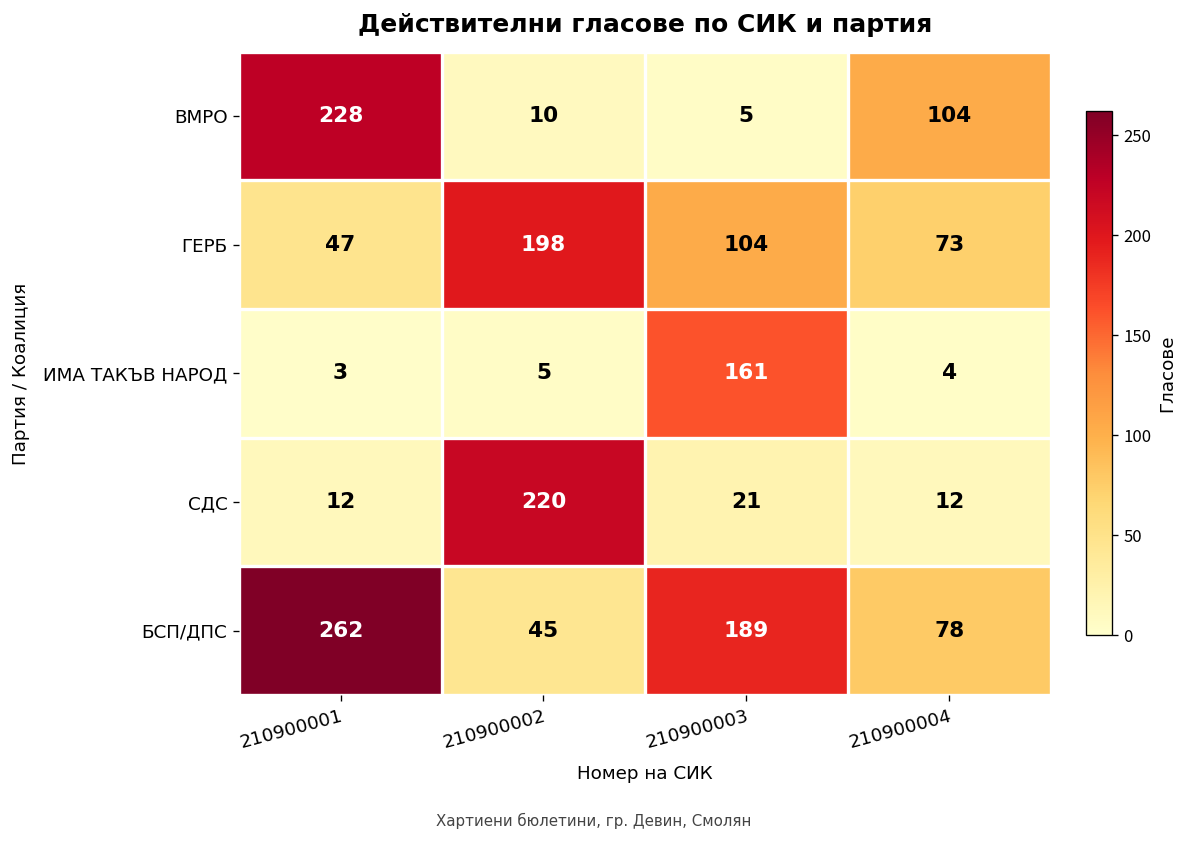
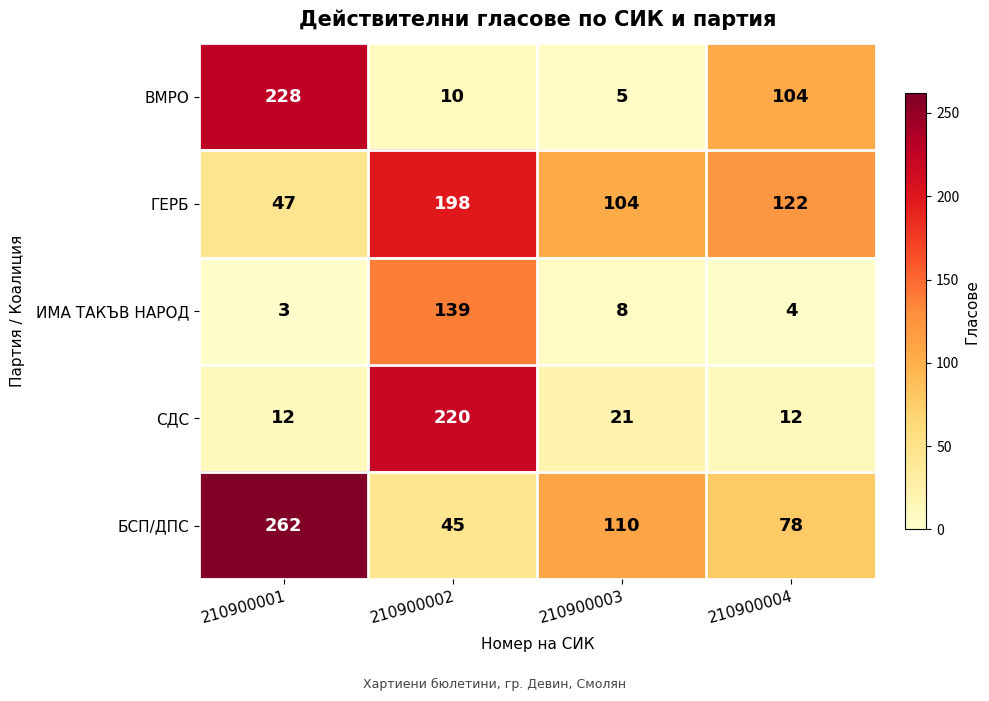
  {
    "ВМРО": {
      "210900001": 228,
      "210900002": 10,
      "210900003": 5,
      "210900004": 104
    },
    "ГЕРБ": {
      "210900001": 47,
      "210900002": 198,
      "210900003": 104,
-     "210900004": 73
+     "210900004": 122
    },
    "ИМА ТАКЪВ НАРОД": {
      "210900001": 3,
-     "210900002": 5,
-     "210900003": 161,
+     "210900002": 139,
+     "210900003": 8,
      "210900004": 4
    },
    "СДС": {
      "210900001": 12,
      "210900002": 220,
      "210900003": 21,
      "210900004": 12
    },
    "БСП/ДПС": {
      "210900001": 262,
      "210900002": 45,
-     "210900003": 189,
+     "210900003": 110,
      "210900004": 78
    }
  }
